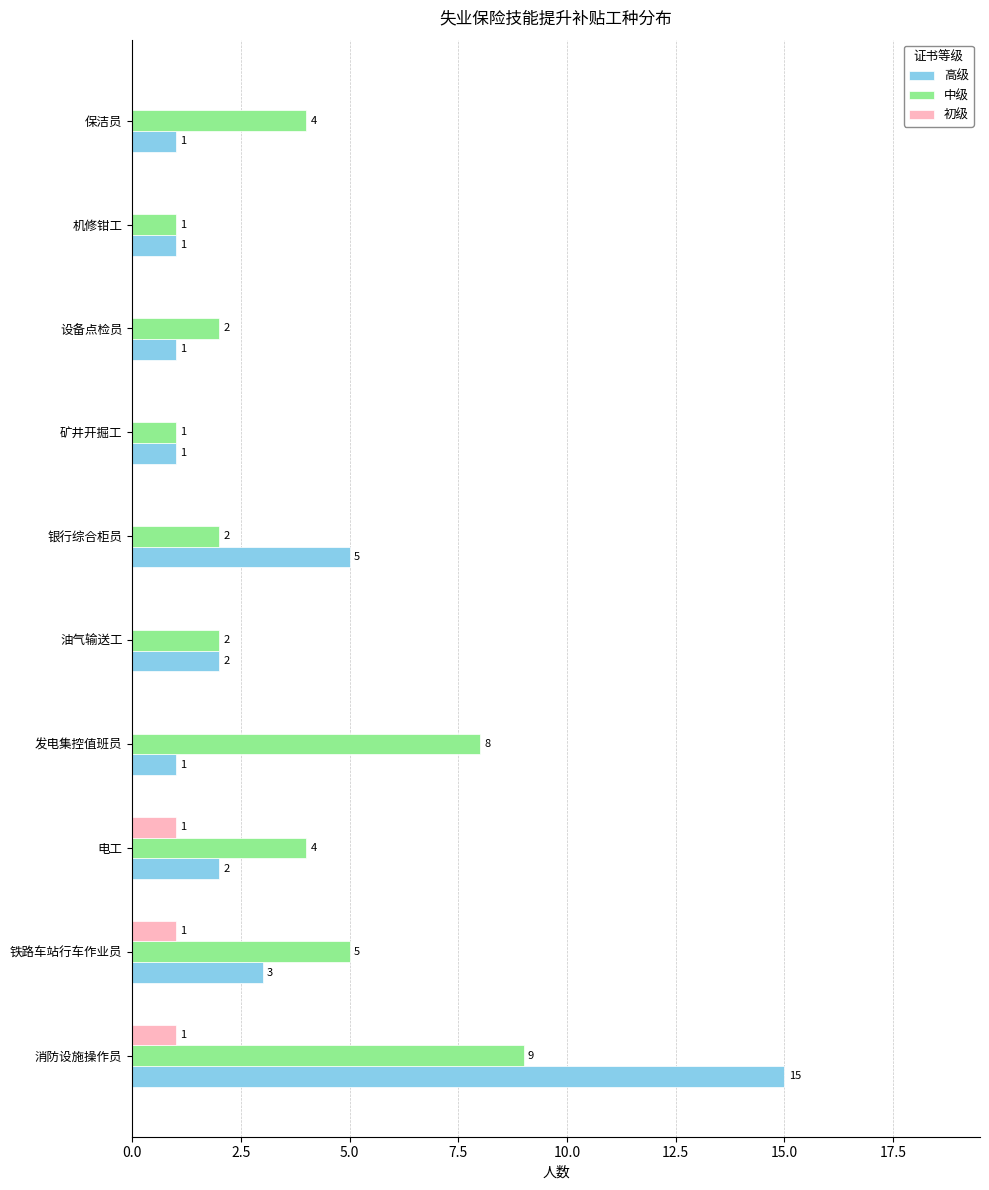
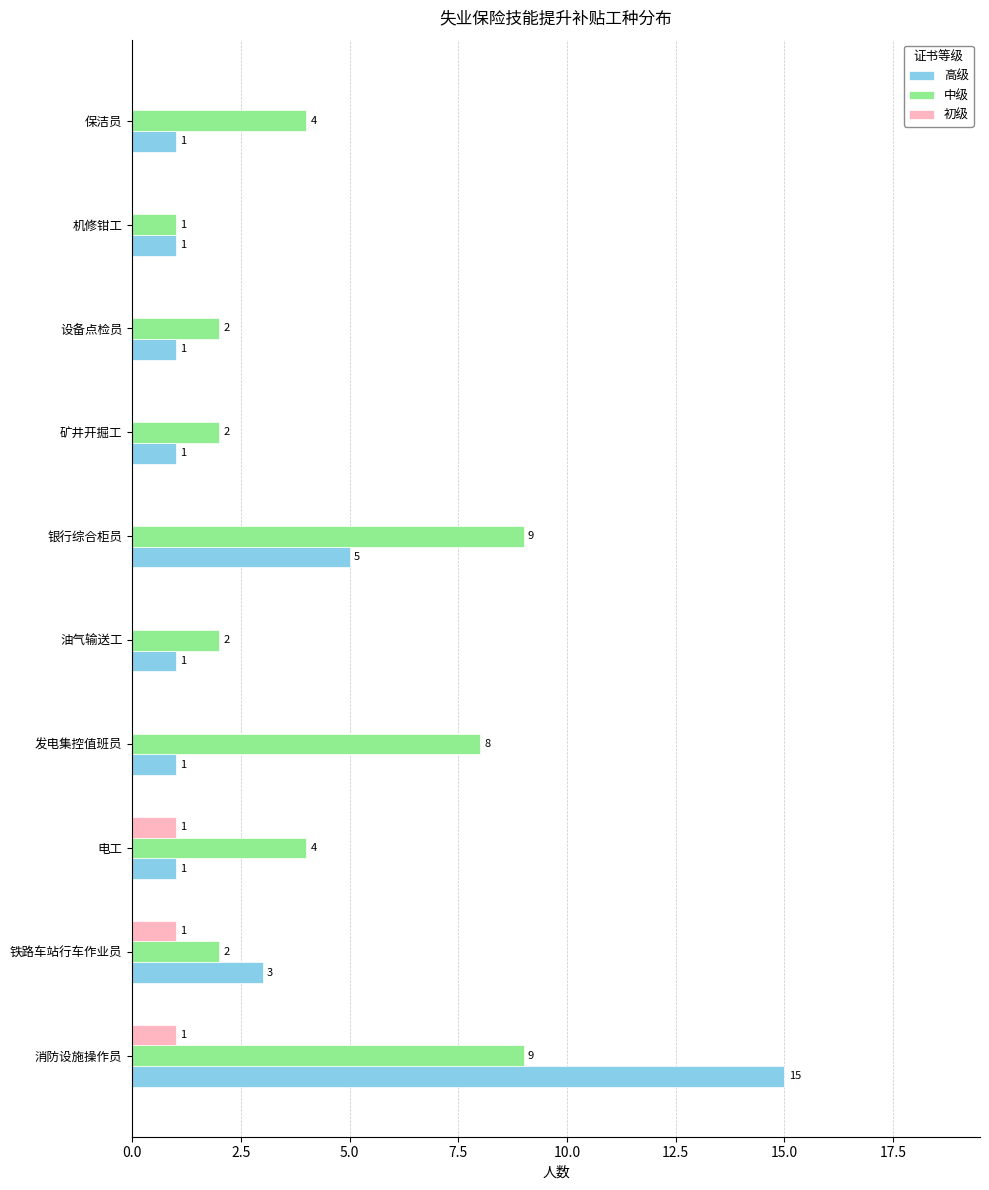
  {
    "高级": {
      "保洁员": 1,
      "机修钳工": 1,
      "设备点检员": 1,
      "矿井开掘工": 1,
      "银行综合柜员": 5,
-     "油气输送工": 2,
+     "油气输送工": 1,
      "发电集控值班员": 1,
-     "电工": 2,
+     "电工": 1,
      "铁路车站行车作业员": 3,
      "消防设施操作员": 15
    },
    "中级": {
      "保洁员": 4,
      "机修钳工": 1,
      "设备点检员": 2,
-     "矿井开掘工": 1,
-     "银行综合柜员": 2,
+     "矿井开掘工": 2,
+     "银行综合柜员": 9,
      "油气输送工": 2,
      "发电集控值班员": 8,
      "电工": 4,
-     "铁路车站行车作业员": 5,
+     "铁路车站行车作业员": 2,
      "消防设施操作员": 9
    },
    "初级": {
      "电工": 1,
      "铁路车站行车作业员": 1,
      "消防设施操作员": 1
    }
  }
